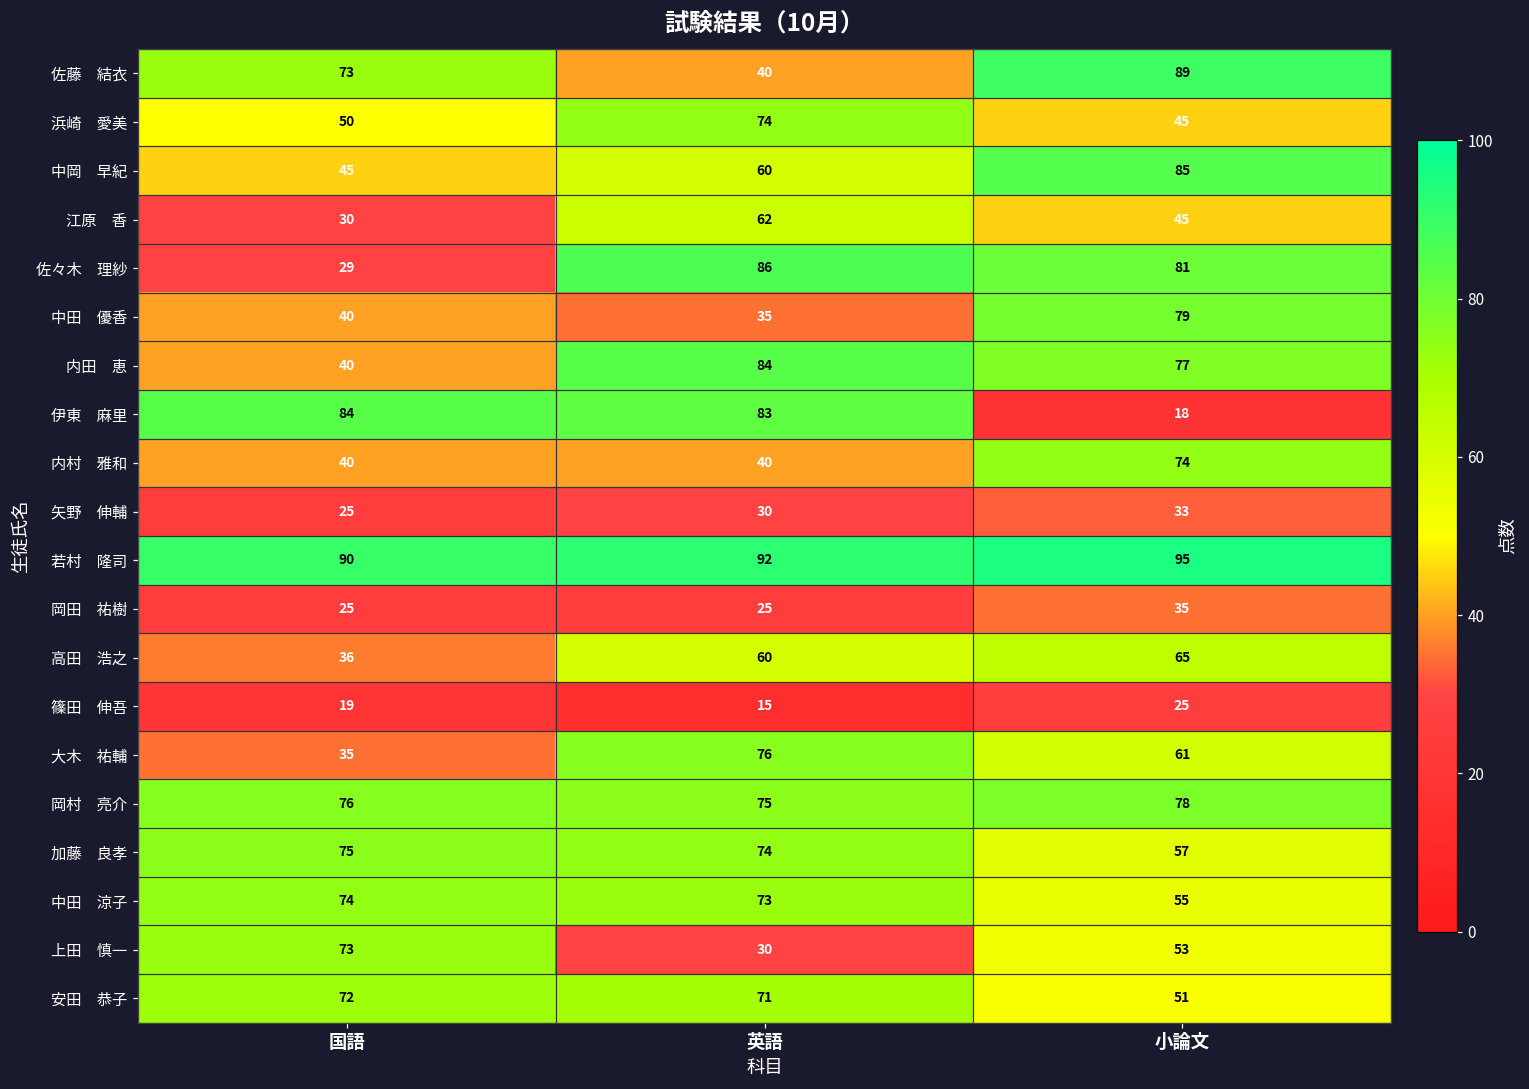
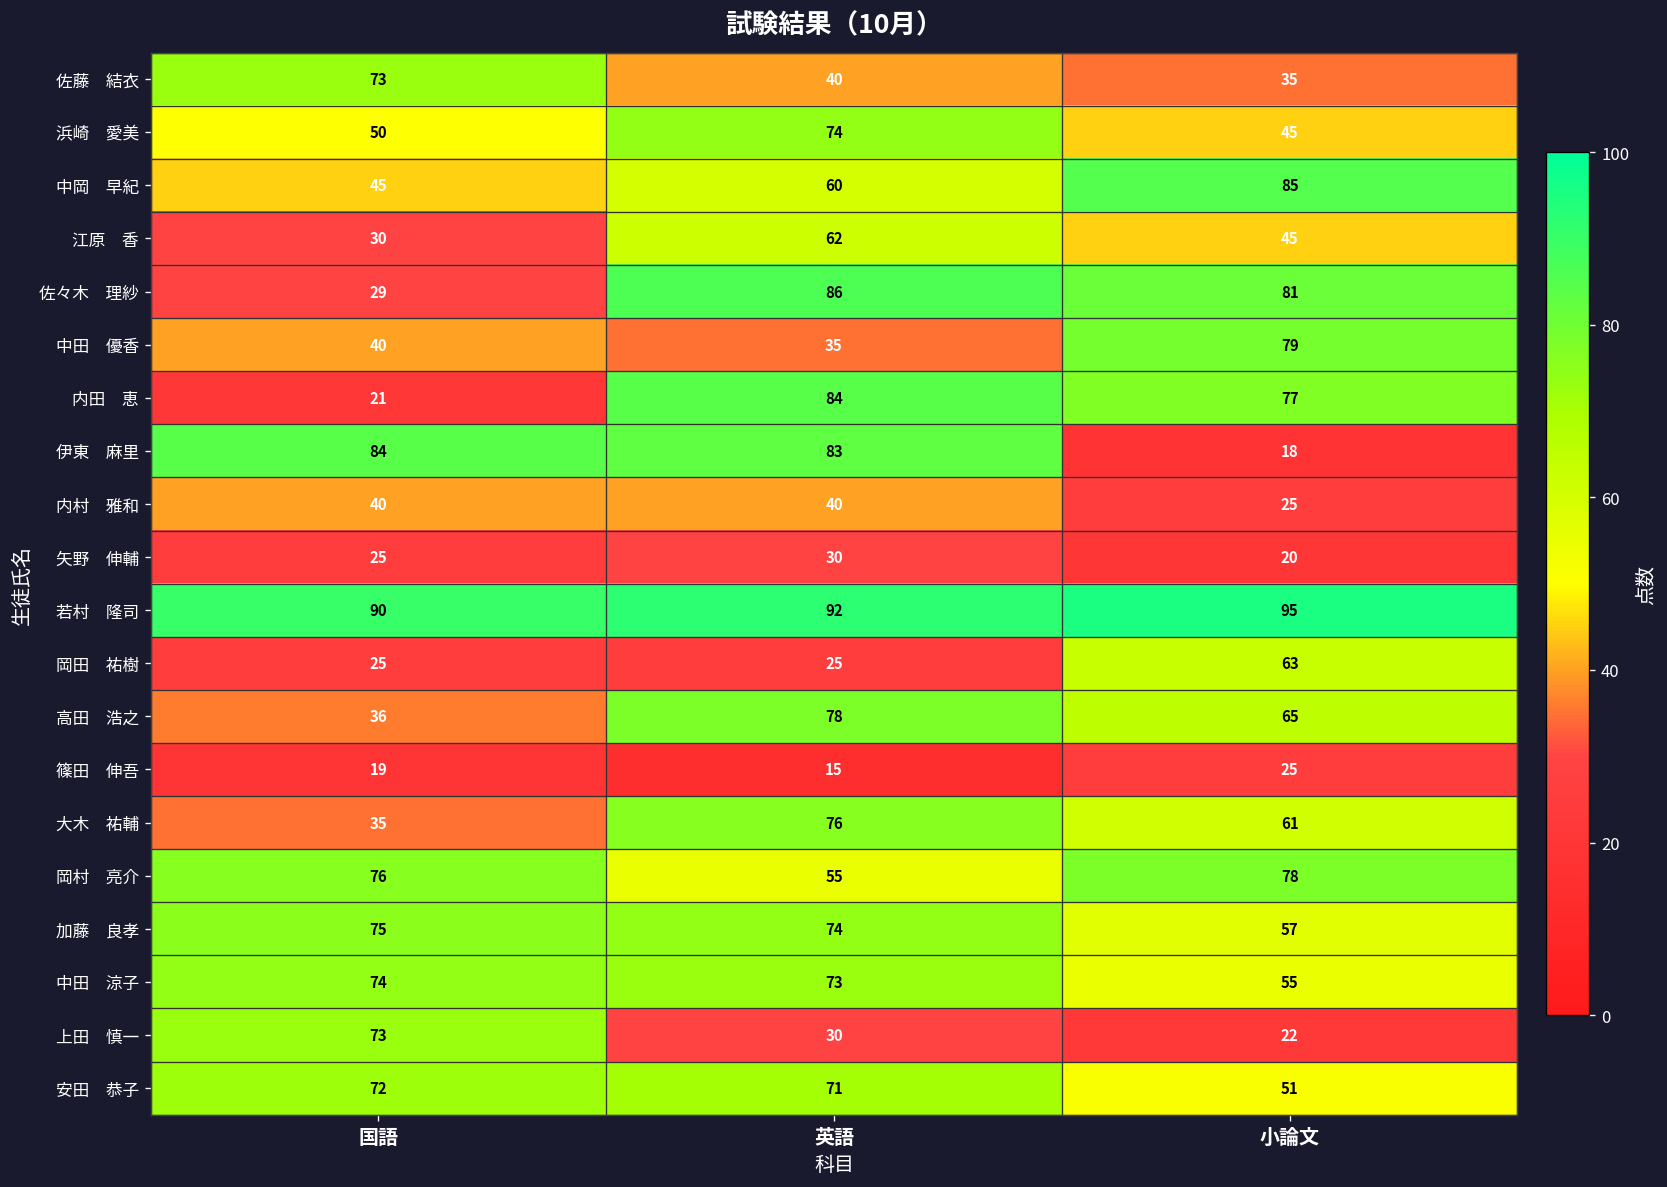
  {
    "佐藤 結衣": {
      "国語": 73,
      "英語": 40,
-     "小論文": 89
+     "小論文": 35
    },
    "浜崎 愛美": {
      "国語": 50,
      "英語": 74,
      "小論文": 45
    },
    "中岡 早紀": {
      "国語": 45,
      "英語": 60,
      "小論文": 85
    },
    "江原 香": {
      "国語": 30,
      "英語": 62,
      "小論文": 45
    },
    "佐々木 理紗": {
      "国語": 29,
      "英語": 86,
      "小論文": 81
    },
    "中田 優香": {
      "国語": 40,
      "英語": 35,
      "小論文": 79
    },
    "内田 恵": {
-     "国語": 40,
+     "国語": 21,
      "英語": 84,
      "小論文": 77
    },
    "伊東 麻里": {
      "国語": 84,
      "英語": 83,
      "小論文": 18
    },
    "内村 雅和": {
      "国語": 40,
      "英語": 40,
-     "小論文": 74
+     "小論文": 25
    },
    "矢野 伸輔": {
      "国語": 25,
      "英語": 30,
-     "小論文": 33
+     "小論文": 20
    },
    "若村 隆司": {
      "国語": 90,
      "英語": 92,
      "小論文": 95
    },
    "岡田 祐樹": {
      "国語": 25,
      "英語": 25,
-     "小論文": 35
+     "小論文": 63
    },
    "高田 浩之": {
      "国語": 36,
-     "英語": 60,
+     "英語": 78,
      "小論文": 65
    },
    "篠田 伸吾": {
      "国語": 19,
      "英語": 15,
      "小論文": 25
    },
    "大木 祐輔": {
      "国語": 35,
      "英語": 76,
      "小論文": 61
    },
    "岡村 亮介": {
      "国語": 76,
-     "英語": 75,
+     "英語": 55,
      "小論文": 78
    },
    "加藤 良孝": {
      "国語": 75,
      "英語": 74,
      "小論文": 57
    },
    "中田 涼子": {
      "国語": 74,
      "英語": 73,
      "小論文": 55
    },
    "上田 慎一": {
      "国語": 73,
      "英語": 30,
-     "小論文": 53
+     "小論文": 22
    },
    "安田 恭子": {
      "国語": 72,
      "英語": 71,
      "小論文": 51
    }
  }
